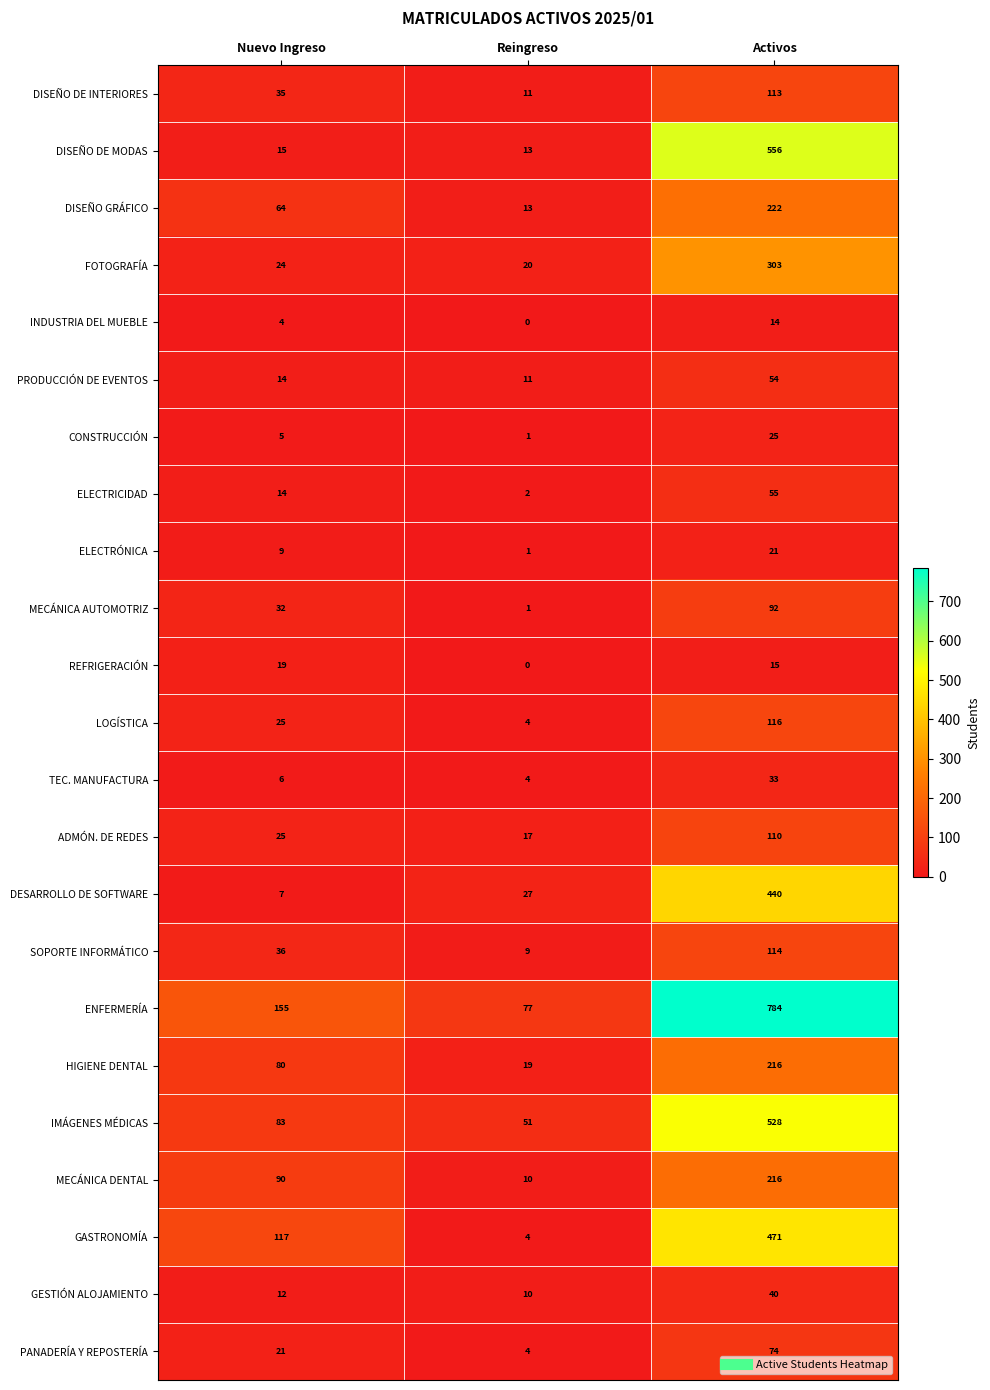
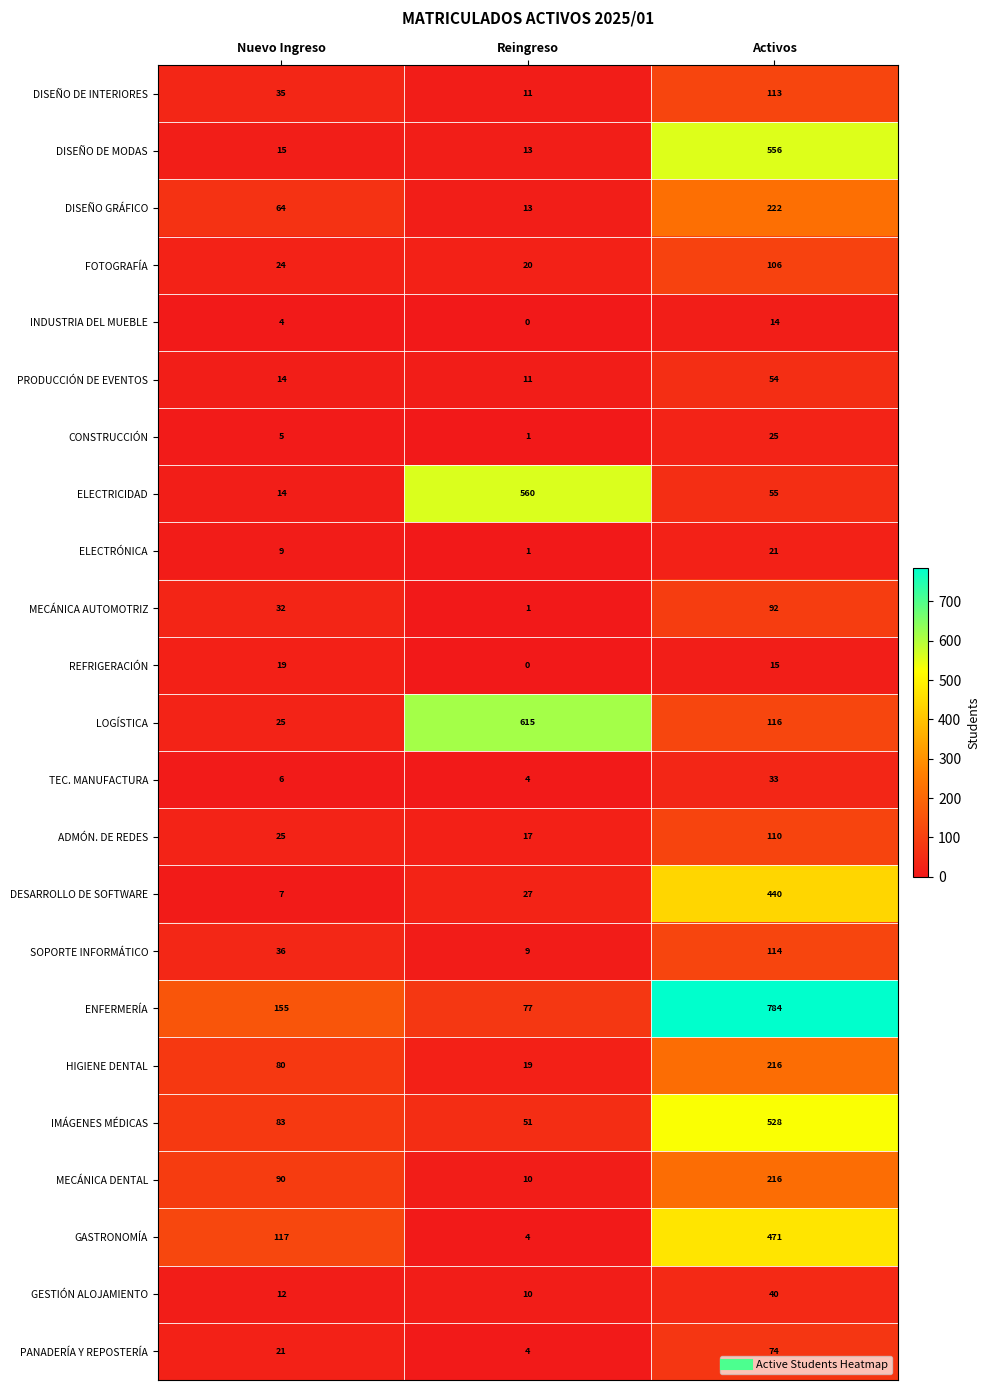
  {
    "DISEÑO DE INTERIORES": {
      "Nuevo Ingreso": 35,
      "Reingreso": 11,
      "Activos": 113
    },
    "DISEÑO DE MODAS": {
      "Nuevo Ingreso": 15,
      "Reingreso": 13,
      "Activos": 556
    },
    "DISEÑO GRÁFICO": {
      "Nuevo Ingreso": 64,
      "Reingreso": 13,
      "Activos": 222
    },
    "FOTOGRAFÍA": {
      "Nuevo Ingreso": 24,
      "Reingreso": 20,
-     "Activos": 303
+     "Activos": 106
    },
    "INDUSTRIA DEL MUEBLE": {
      "Nuevo Ingreso": 4,
      "Reingreso": 0,
      "Activos": 14
    },
    "PRODUCCIÓN DE EVENTOS": {
      "Nuevo Ingreso": 14,
      "Reingreso": 11,
      "Activos": 54
    },
    "CONSTRUCCIÓN": {
      "Nuevo Ingreso": 5,
      "Reingreso": 1,
      "Activos": 25
    },
    "ELECTRICIDAD": {
      "Nuevo Ingreso": 14,
-     "Reingreso": 2,
+     "Reingreso": 560,
      "Activos": 55
    },
    "ELECTRÓNICA": {
      "Nuevo Ingreso": 9,
      "Reingreso": 1,
      "Activos": 21
    },
    "MECÁNICA AUTOMOTRIZ": {
      "Nuevo Ingreso": 32,
      "Reingreso": 1,
      "Activos": 92
    },
    "REFRIGERACIÓN": {
      "Nuevo Ingreso": 19,
      "Reingreso": 0,
      "Activos": 15
    },
    "LOGÍSTICA": {
      "Nuevo Ingreso": 25,
-     "Reingreso": 4,
+     "Reingreso": 615,
      "Activos": 116
    },
    "TEC. MANUFACTURA": {
      "Nuevo Ingreso": 6,
      "Reingreso": 4,
      "Activos": 33
    },
    "ADMÓN. DE REDES": {
      "Nuevo Ingreso": 25,
      "Reingreso": 17,
      "Activos": 110
    },
    "DESARROLLO DE SOFTWARE": {
      "Nuevo Ingreso": 7,
      "Reingreso": 27,
      "Activos": 440
    },
    "SOPORTE INFORMÁTICO": {
      "Nuevo Ingreso": 36,
      "Reingreso": 9,
      "Activos": 114
    },
    "ENFERMERÍA": {
      "Nuevo Ingreso": 155,
      "Reingreso": 77,
      "Activos": 784
    },
    "HIGIENE DENTAL": {
      "Nuevo Ingreso": 80,
      "Reingreso": 19,
      "Activos": 216
    },
    "IMÁGENES MÉDICAS": {
      "Nuevo Ingreso": 83,
      "Reingreso": 51,
      "Activos": 528
    },
    "MECÁNICA DENTAL": {
      "Nuevo Ingreso": 90,
      "Reingreso": 10,
      "Activos": 216
    },
    "GASTRONOMÍA": {
      "Nuevo Ingreso": 117,
      "Reingreso": 4,
      "Activos": 471
    },
    "GESTIÓN ALOJAMIENTO": {
      "Nuevo Ingreso": 12,
      "Reingreso": 10,
      "Activos": 40
    },
    "PANADERÍA Y REPOSTERÍA": {
      "Nuevo Ingreso": 21,
      "Reingreso": 4
    }
  }
